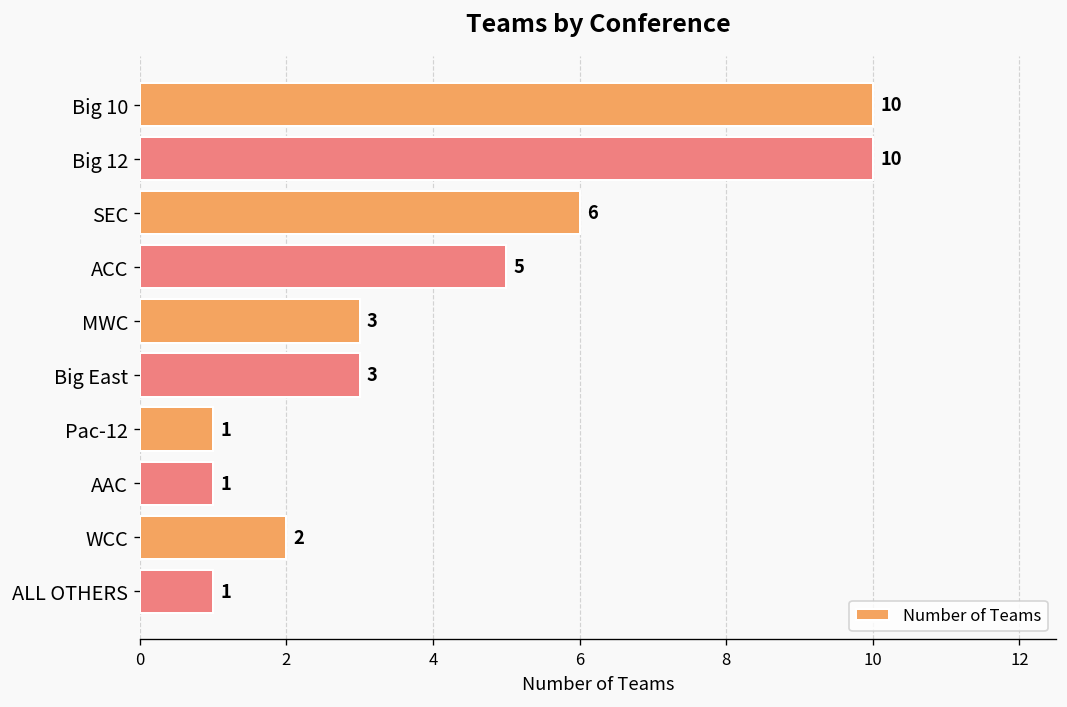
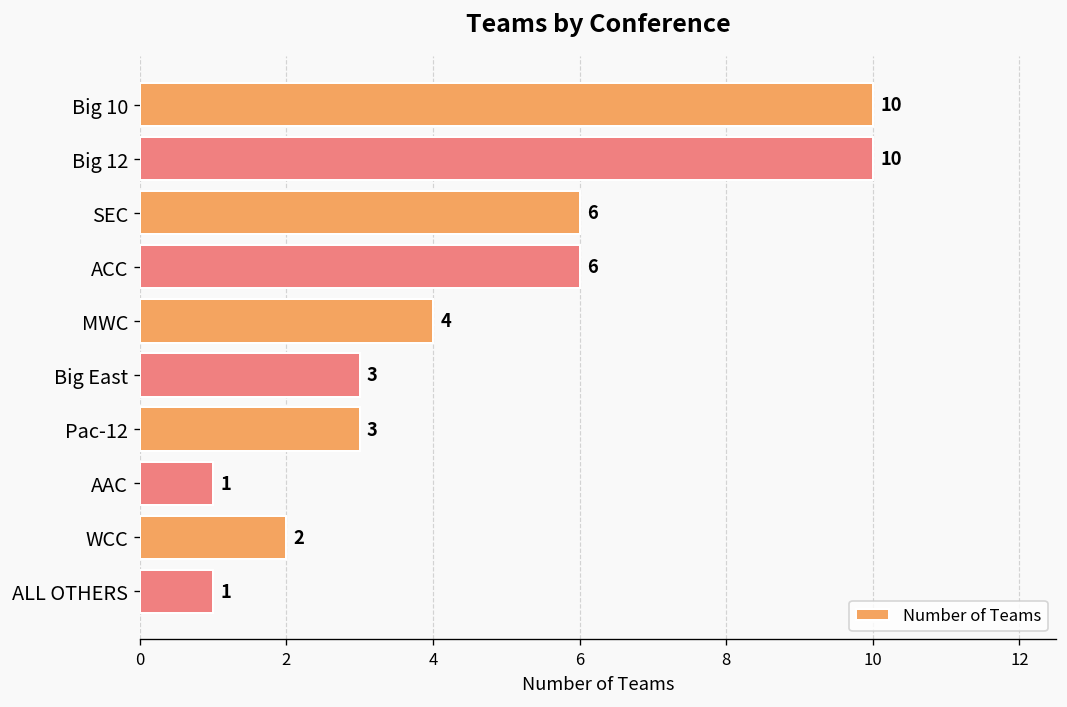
  {
    "Big 10": 10,
    "Big 12": 10,
    "SEC": 6,
-   "ACC": 5,
-   "MWC": 3,
+   "ACC": 6,
+   "MWC": 4,
    "Big East": 3,
-   "Pac-12": 1,
+   "Pac-12": 3,
    "AAC": 1,
    "WCC": 2,
    "ALL OTHERS": 1
  }
